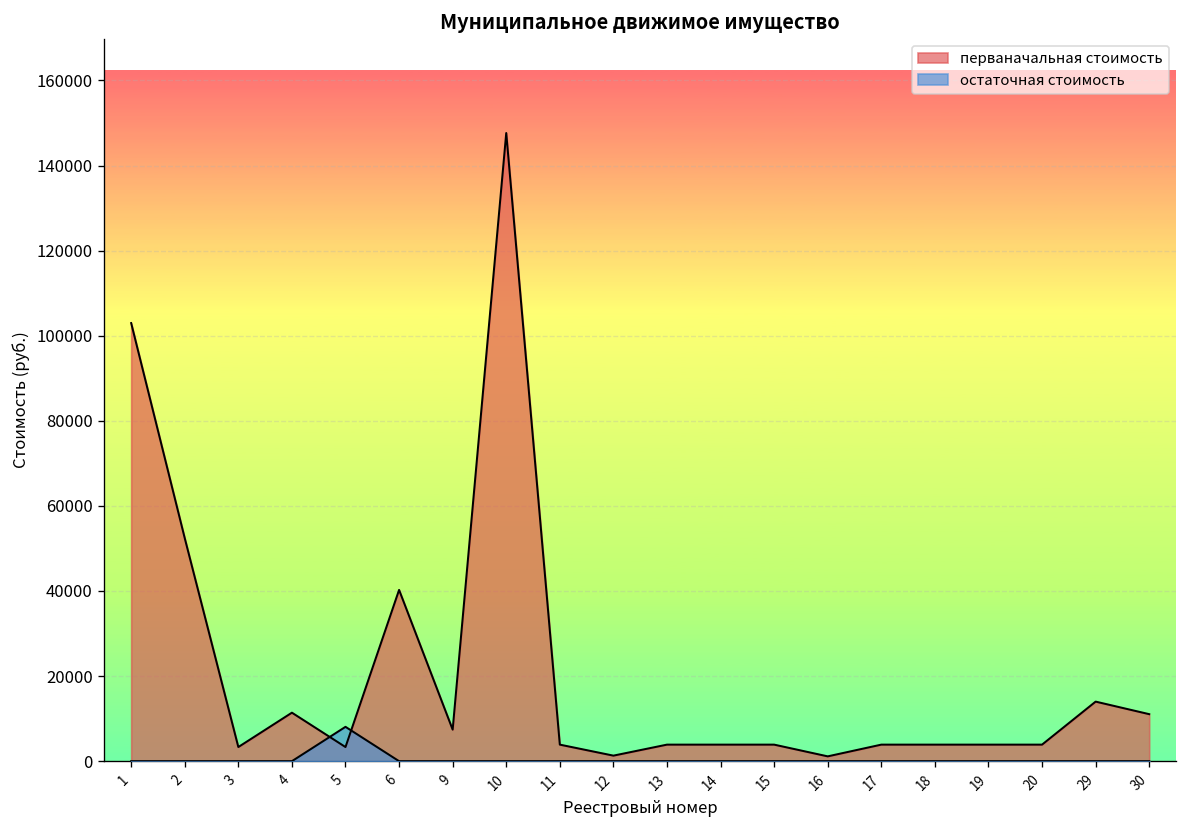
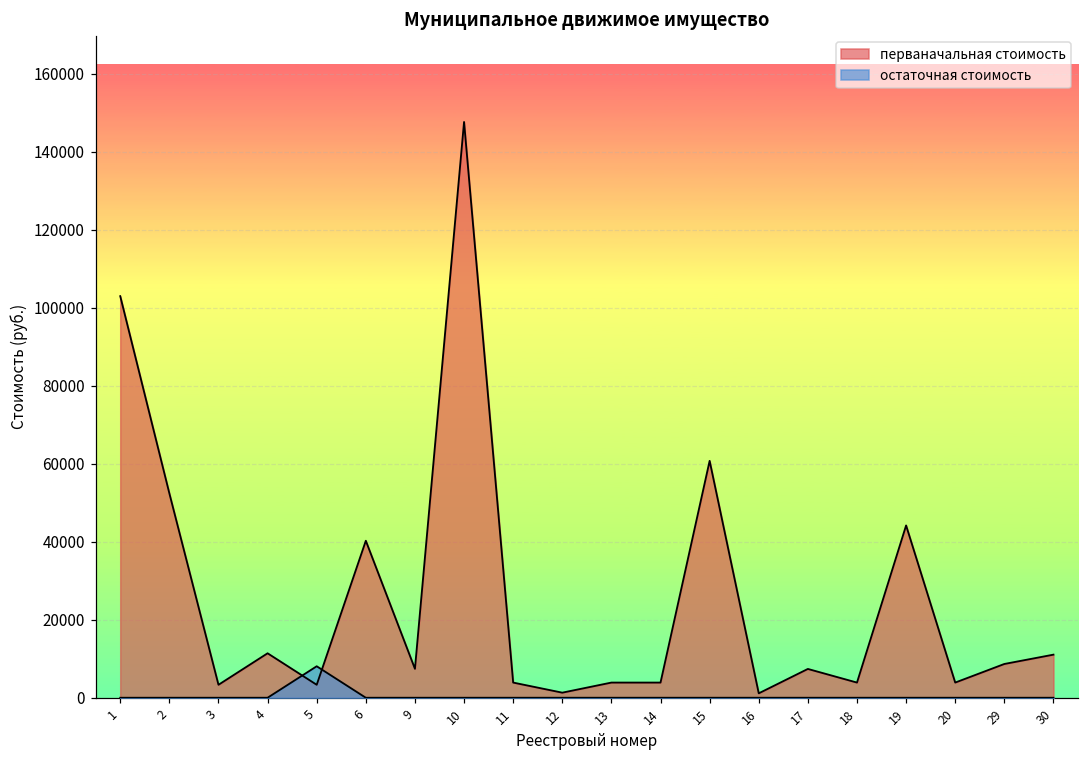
  {
    "перваначальная стоимость": {
      "1": 103000,
      "2": 52000,
      "3": 3000,
      "4": 11000,
      "5": 3000,
      "6": 40000,
      "9": 7000,
      "10": 148000,
      "11": 4000,
      "12": 1000,
      "13": 4000,
      "14": 4000,
-     "15": 4000,
+     "15": 61000,
      "16": 1000,
-     "17": 4000,
+     "17": 7000,
      "18": 4000,
-     "19": 4000,
+     "19": 44000,
      "20": 4000,
-     "29": 14000,
+     "29": 9000,
      "30": 11000
    },
    "остаточная стоимость": {
      "1": 0,
      "2": 0,
      "3": 0,
      "4": 0,
      "5": 8000,
      "6": 0,
      "9": 0,
      "10": 0,
      "11": 0,
      "12": 0,
      "13": 0,
      "14": 0,
      "15": 0,
      "16": 0,
      "17": 0,
      "18": 0,
      "19": 0,
      "20": 0,
      "29": 0,
      "30": 0
    }
  }
